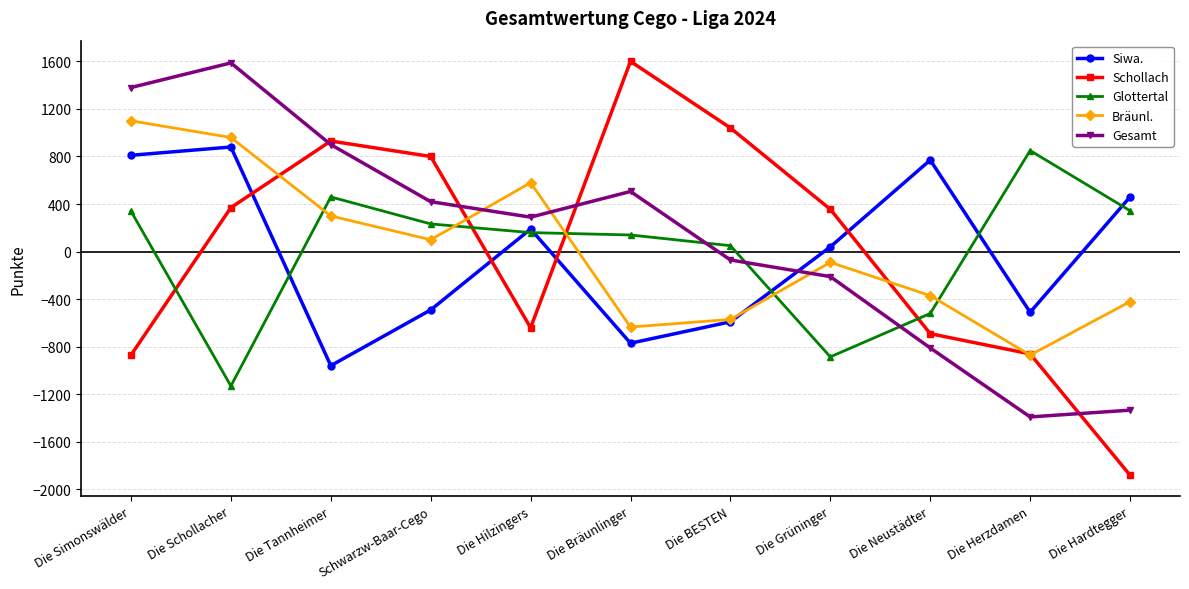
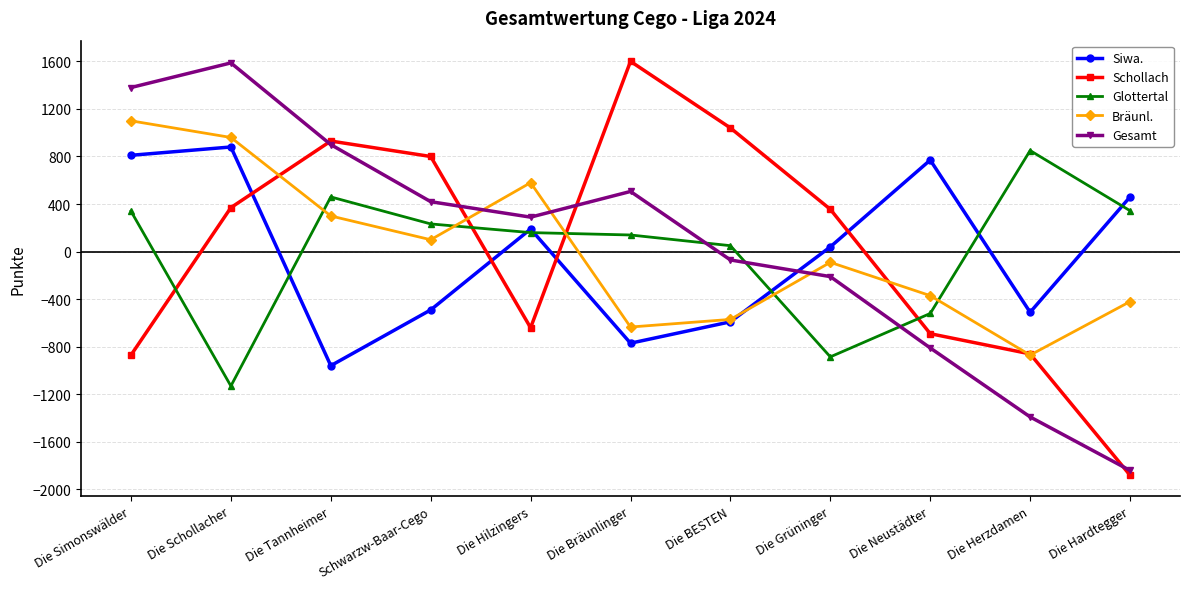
  {
    "Siwa.": {
      "Die Simonswälder": 810,
      "Die Schollacher": 880,
      "Die Tannheimer": -960,
      "Schwarzw-Baar-Cego": -490,
      "Die Hilzingers": 190,
      "Die Bräunlinger": -770,
      "Die Grüninger": 40,
      "Die Neustädter": 770,
      "Die Herzdamen": -510,
      "Die Hardtegger": 460
    },
    "Schollach": {
      "Die Simonswälder": -870,
      "Die Schollacher": 370,
      "Die Tannheimer": 930,
      "Schwarzw-Baar-Cego": 800,
      "Die Hilzingers": -640,
      "Die Bräunlinger": 1600,
      "Die BESTEN": 1040,
      "Die Grüninger": 360,
      "Die Neustädter": -690,
      "Die Hardtegger": -1880
    },
    "Glottertal": {
      "Die Simonswälder": 340,
      "Die Schollacher": -1130,
      "Die Tannheimer": 460,
      "Schwarzw-Baar-Cego": 230,
      "Die Hilzingers": 160,
      "Die Bräunlinger": 140,
      "Die BESTEN": 50,
      "Die Grüninger": -890,
      "Die Neustädter": -520,
      "Die Herzdamen": 850,
      "Die Hardtegger": 340
    },
    "Bräunl.": {
      "Die Simonswälder": 1100,
      "Die Schollacher": 960,
      "Die Tannheimer": 300,
      "Schwarzw-Baar-Cego": 100,
      "Die Hilzingers": 580,
      "Die Bräunlinger": -630,
      "Die Grüninger": -90,
      "Die Neustädter": -370,
      "Die Hardtegger": -420
    },
    "Gesamt": {
      "Die Simonswälder": 1380,
      "Die Schollacher": 1590,
      "Die Tannheimer": 900,
      "Schwarzw-Baar-Cego": 420,
      "Die Hilzingers": 290,
      "Die Bräunlinger": 510,
      "Die BESTEN": -70,
      "Die Grüninger": -210,
      "Die Neustädter": -810,
      "Die Herzdamen": -1390,
-     "Die Hardtegger": -1330
+     "Die Hardtegger": -1840
    }
  }
